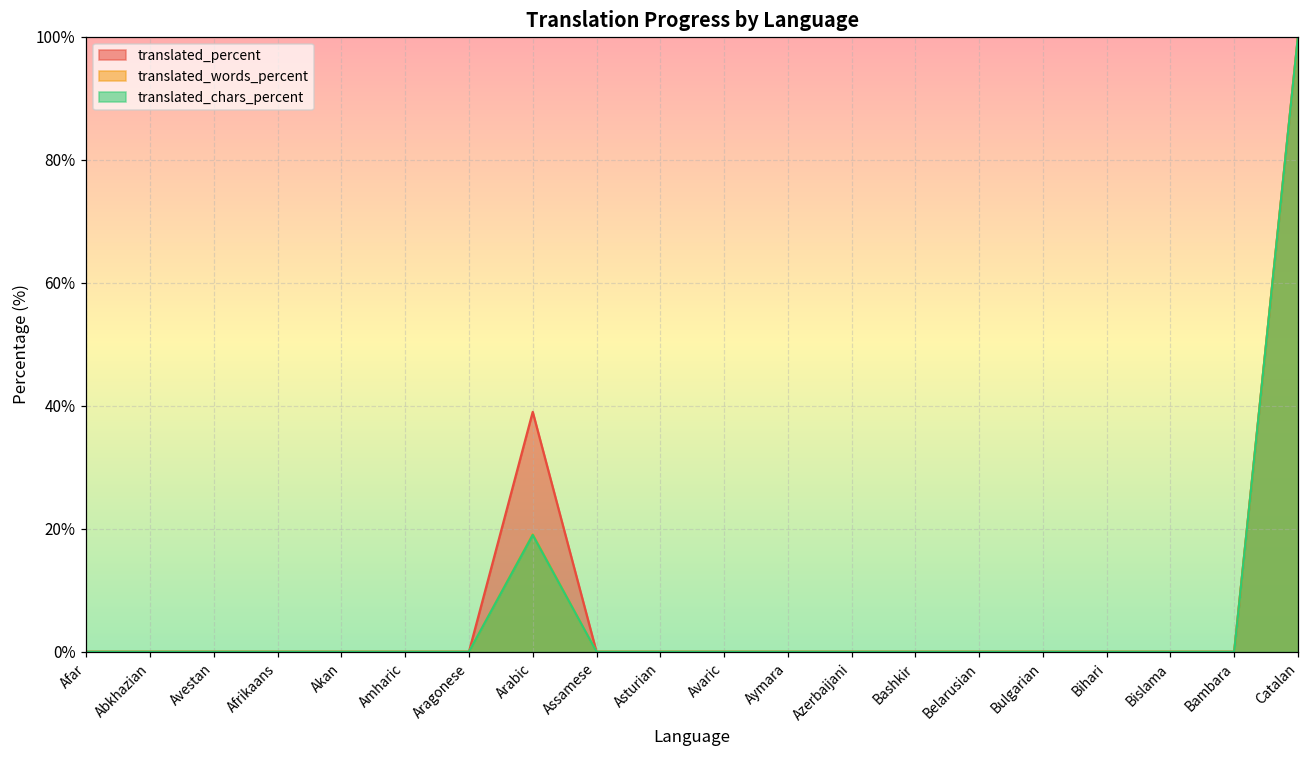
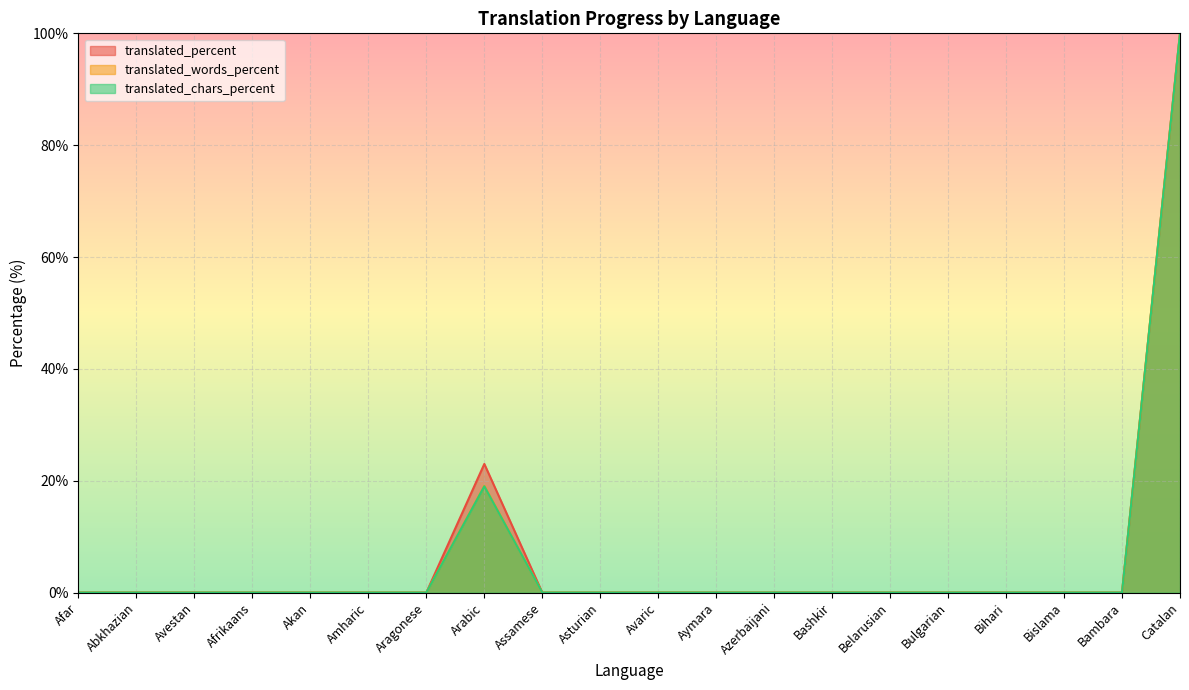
  {
    "translated_percent": {
-     "Arabic": "39%"
+     "Arabic": "23%"
    },
    "translated_chars_percent": {
      "Arabic": "19%"
    }
  }
